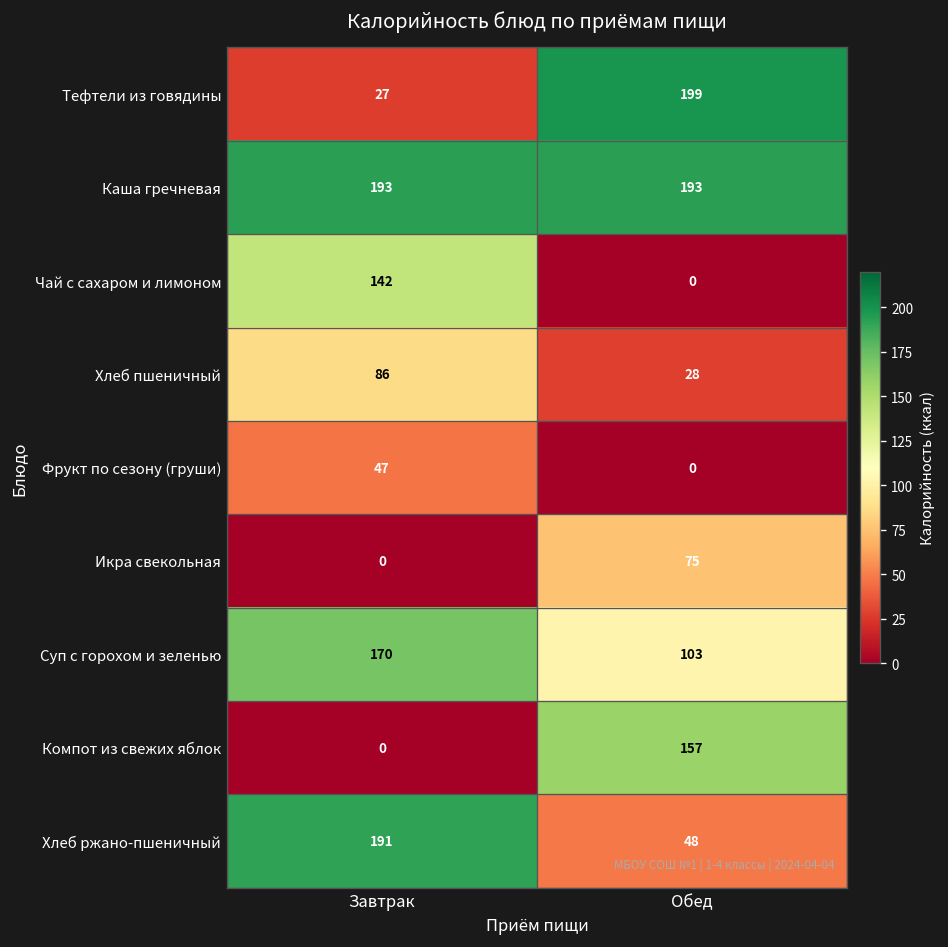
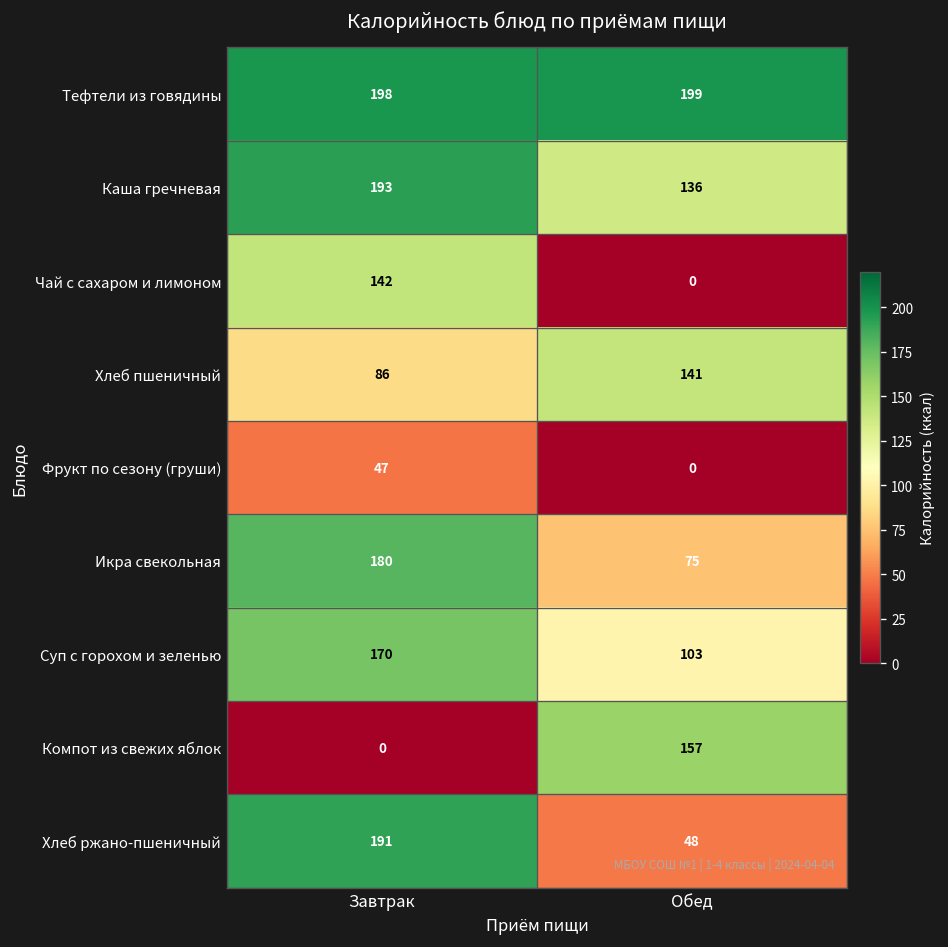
  {
    "Тефтели из говядины": {
-     "Завтрак": 27,
+     "Завтрак": 198,
      "Обед": 199
    },
    "Каша гречневая": {
      "Завтрак": 193,
-     "Обед": 193
+     "Обед": 136
    },
    "Чай с сахаром и лимоном": {
      "Завтрак": 142,
      "Обед": 0
    },
    "Хлеб пшеничный": {
      "Завтрак": 86,
-     "Обед": 28
+     "Обед": 141
    },
    "Фрукт по сезону (груши)": {
      "Завтрак": 47,
      "Обед": 0
    },
    "Икра свекольная": {
-     "Завтрак": 0,
+     "Завтрак": 180,
      "Обед": 75
    },
    "Суп с горохом и зеленью": {
      "Завтрак": 170,
      "Обед": 103
    },
    "Компот из свежих яблок": {
      "Завтрак": 0,
      "Обед": 157
    },
    "Хлеб ржано-пшеничный": {
      "Завтрак": 191
    }
  }
